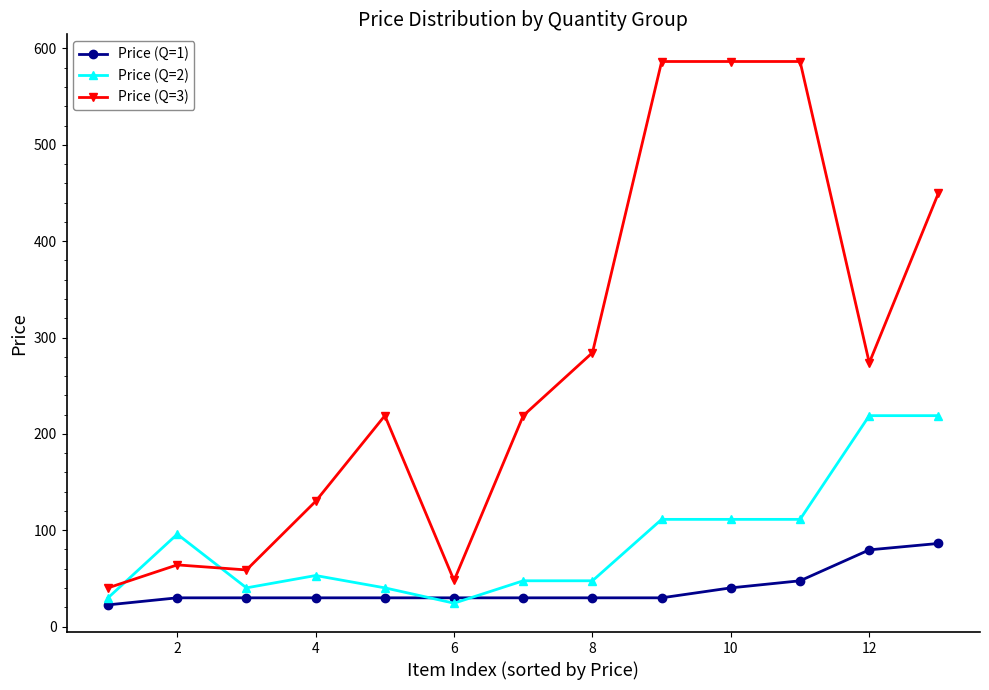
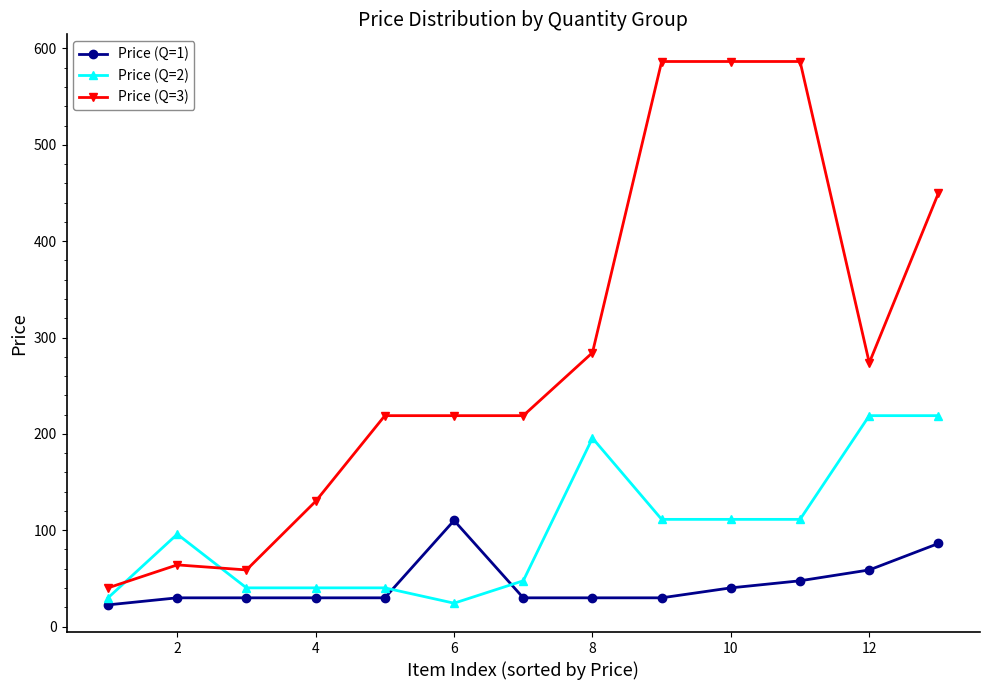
  {
    "Price (Q=1)": {
      "2": 30,
      "4": 30,
-     "6": 30,
+     "6": 110,
      "8": 30,
      "10": 40,
-     "12": 80
+     "12": 60
    },
    "Price (Q=2)": {
      "2": 100,
-     "4": 50,
+     "4": 40,
      "6": 20,
-     "8": 50,
+     "8": 200,
      "10": 110,
      "12": 220
    },
    "Price (Q=3)": {
      "2": 60,
      "4": 130,
-     "6": 50,
+     "6": 220,
      "8": 280,
      "10": 590,
      "12": 270
    }
  }
